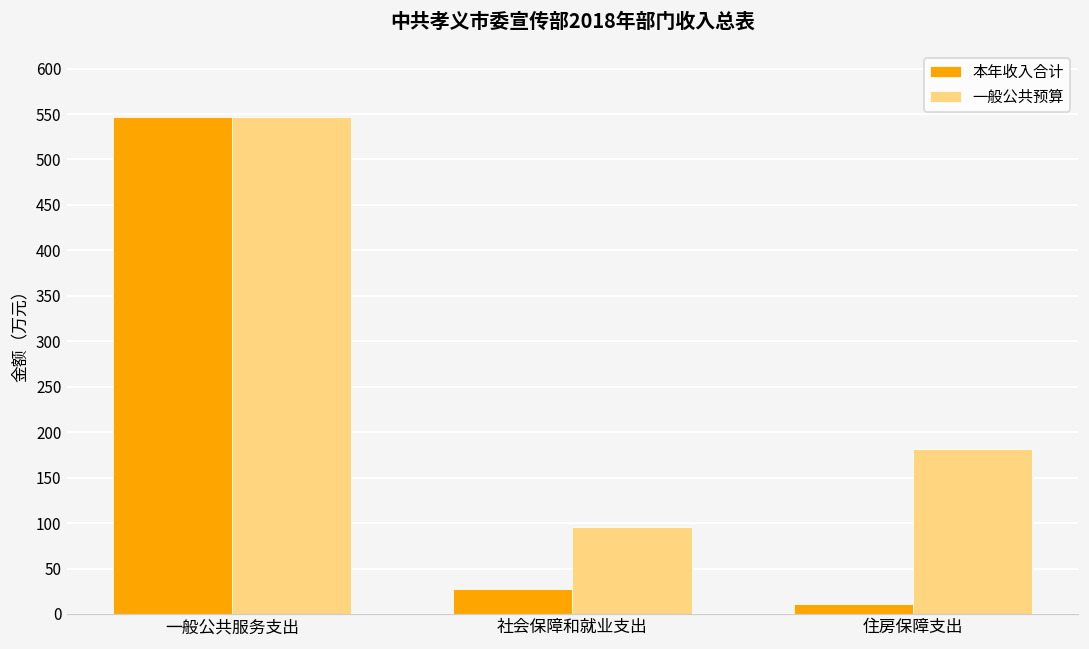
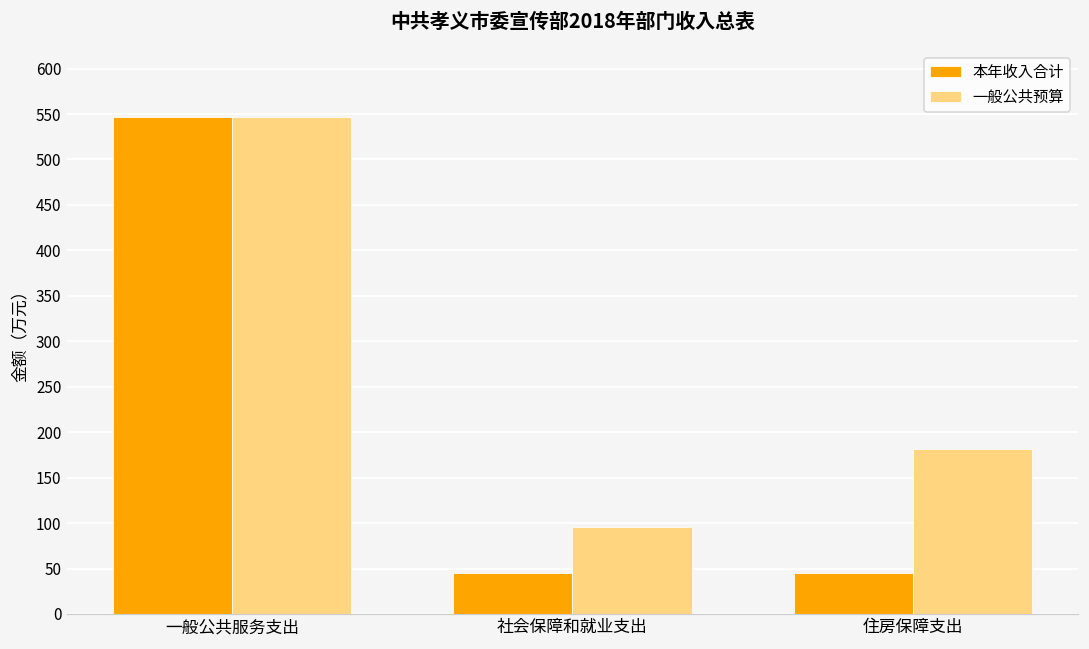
  {
    "本年收入合计": {
      "一般公共服务支出": 550,
-     "社会保障和就业支出": 30,
-     "住房保障支出": 10
+     "社会保障和就业支出": 50,
+     "住房保障支出": 40
    },
    "一般公共预算": {
      "一般公共服务支出": 550,
      "社会保障和就业支出": 100,
      "住房保障支出": 180
    }
  }
